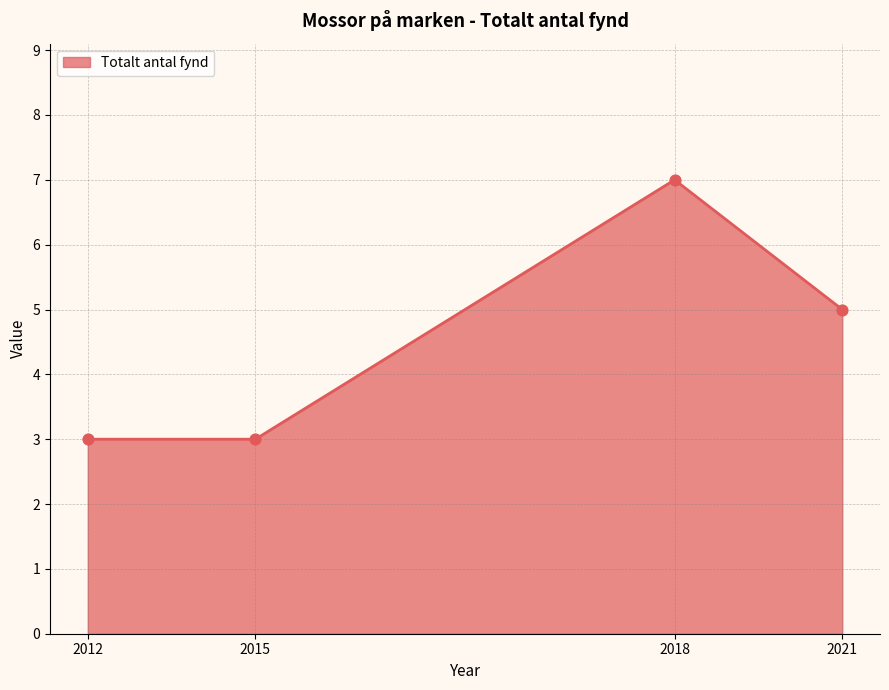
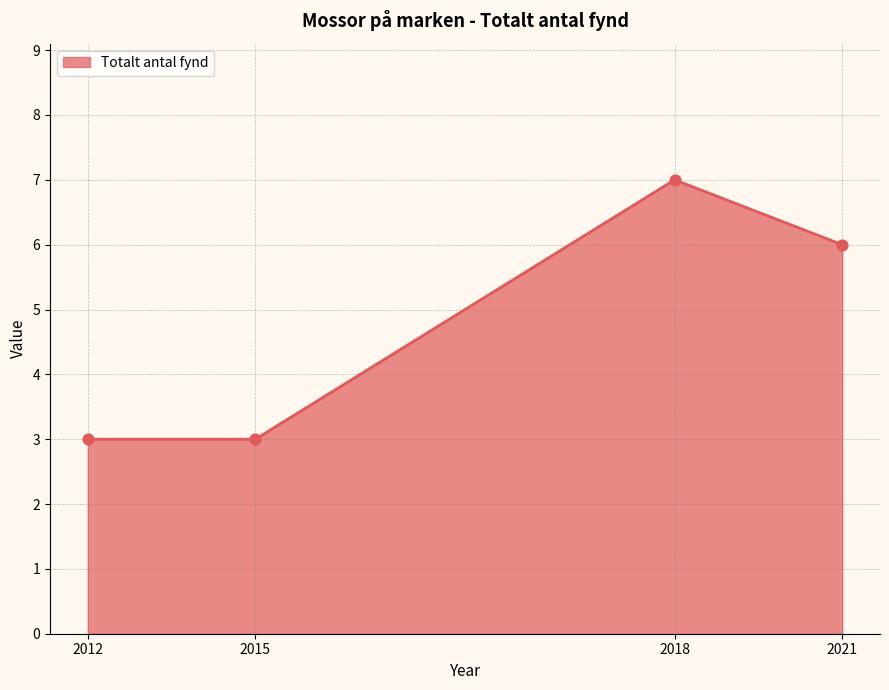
  {
    "2012": 3,
    "2015": 3,
    "2018": 7,
-   "2021": 5
+   "2021": 6
  }
